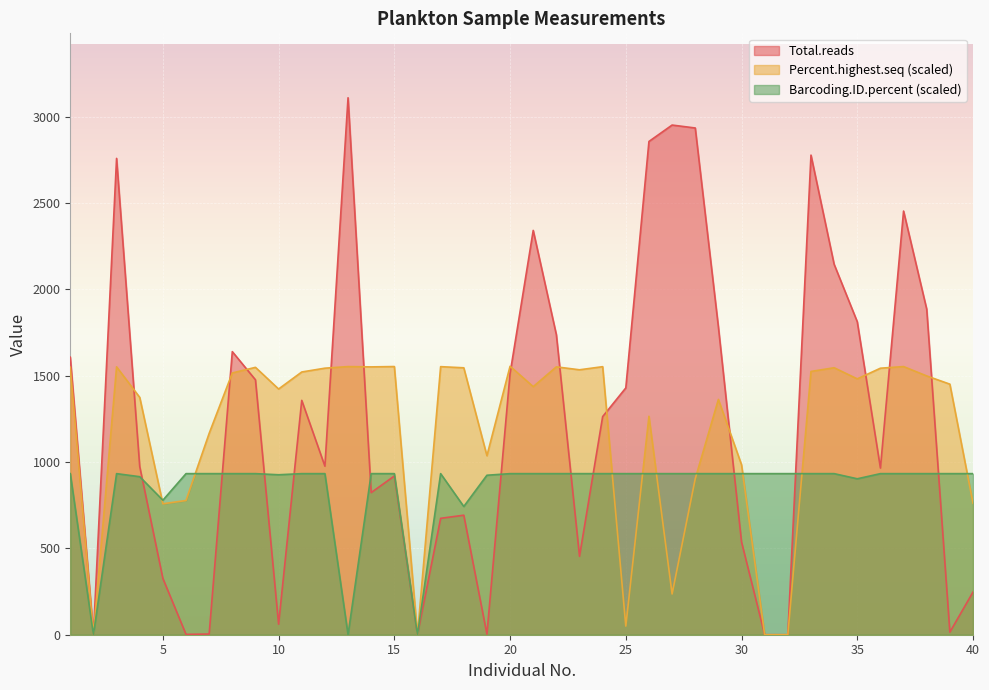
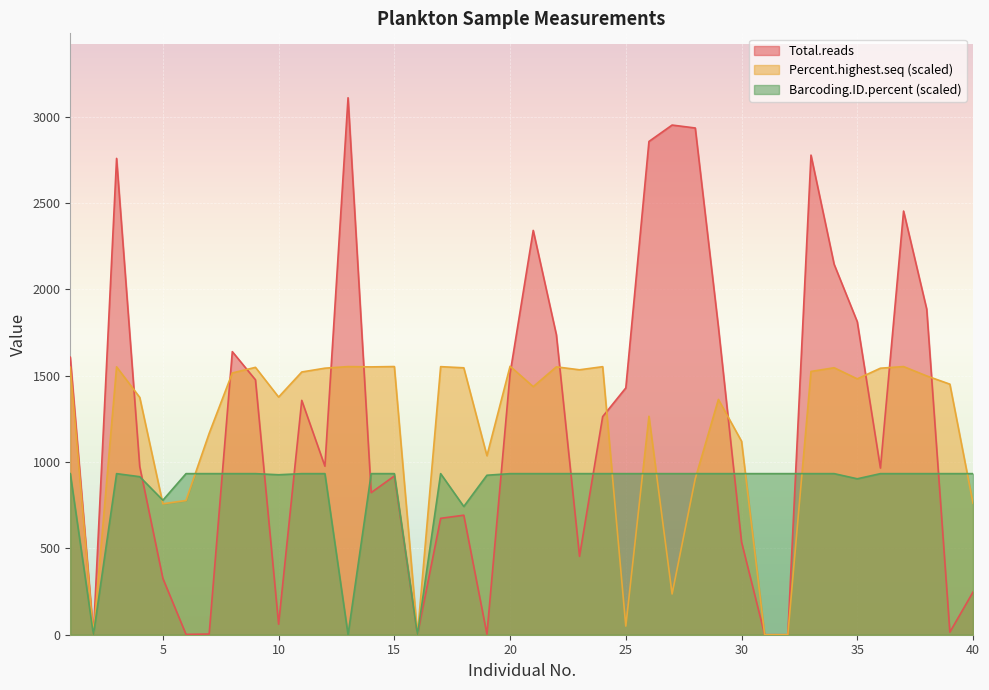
  {
    "Total.reads": {
      "5": 330,
      "10": 60,
      "20": 1510,
      "25": 1430,
      "30": 540,
      "35": 1810,
      "40": 250
    },
    "Percent.highest.seq (scaled)": {
      "5": 760,
-     "10": 1420,
+     "10": 1380,
      "15": 1550,
      "20": 1550,
      "25": 50,
-     "30": 980,
+     "30": 1120,
      "35": 1480,
      "40": 760
    },
    "Barcoding.ID.percent (scaled)": {
      "5": 780,
      "10": 930,
      "20": 930,
      "25": 930,
      "30": 930,
      "35": 900,
      "40": 930
    }
  }
